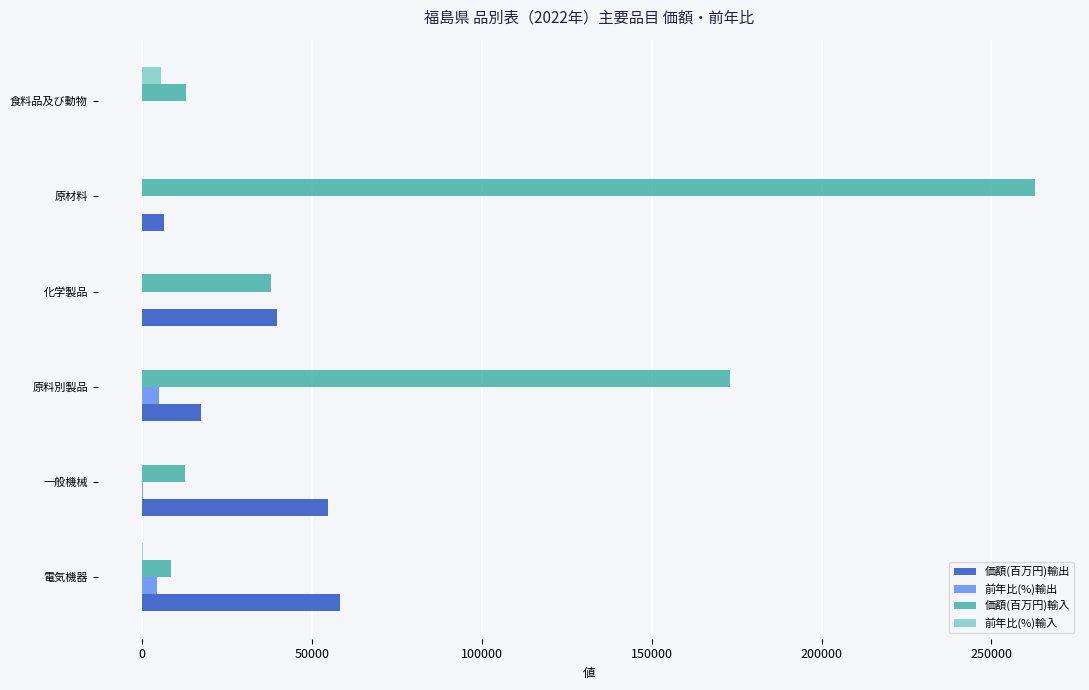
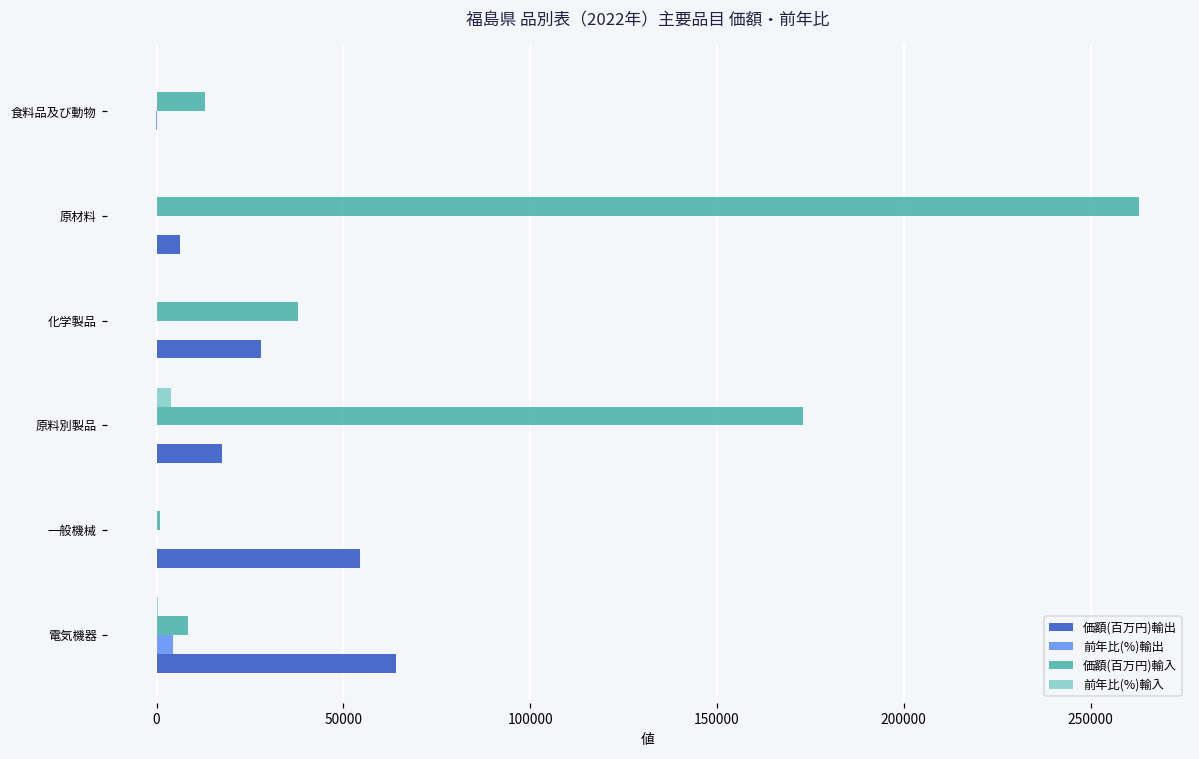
  {
    "価額(百万円)輸出": {
      "原材料": 6000,
-     "化学製品": 40000,
+     "化学製品": 28000,
      "原料別製品": 17000,
      "一般機械": 55000,
-     "電気機器": 58000
+     "電気機器": 64000
    },
    "前年比(%)輸出": {
-     "原料別製品": 5000,
+     "原料別製品": 0,
      "電気機器": 4000
    },
    "価額(百万円)輸入": {
      "食料品及び動物": 13000,
      "原材料": 263000,
      "化学製品": 38000,
      "原料別製品": 173000,
-     "一般機械": 13000,
+     "一般機械": 1000,
      "電気機器": 8000
    },
    "前年比(%)輸入": {
-     "食料品及び動物": 5000,
-     "原料別製品": 0
+     "食料品及び動物": 0,
+     "原料別製品": 4000
    }
  }
